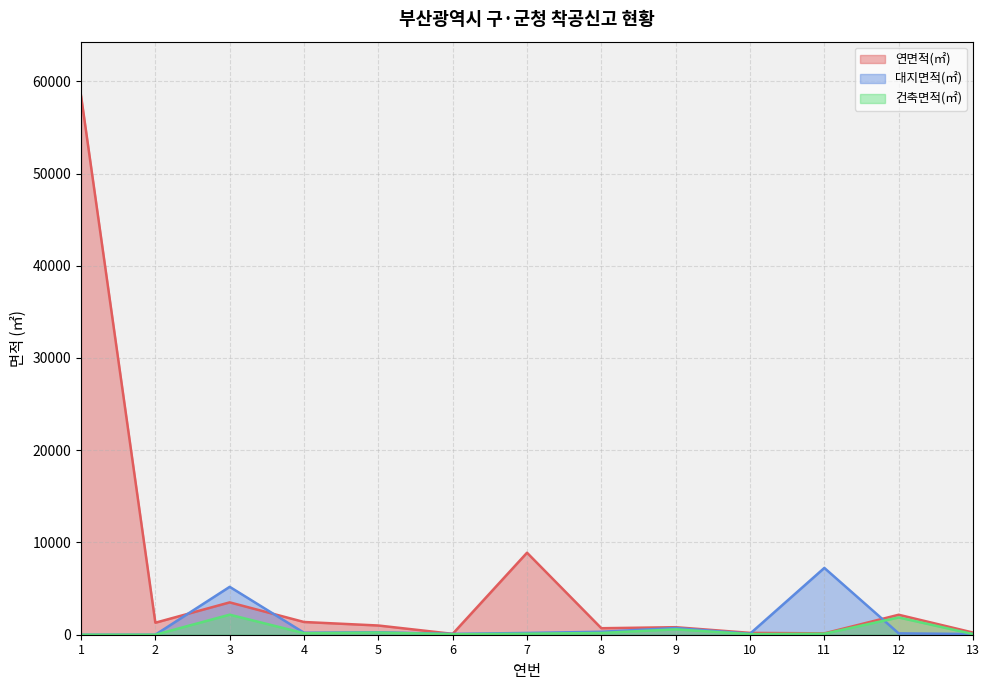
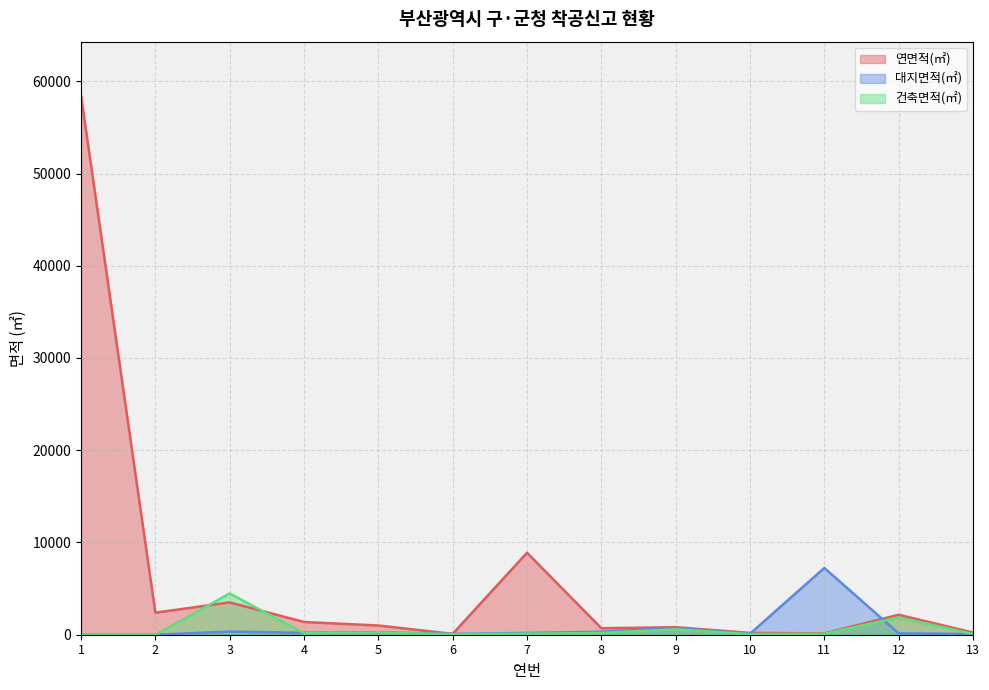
  {
    "연면적(㎡)": {
      "1": 58000,
-     "2": 1000,
+     "2": 2000,
      "3": 4000,
      "4": 1000,
      "5": 1000,
      "7": 9000,
      "8": 1000,
      "12": 2000
    },
    "대지면적(㎡)": {
-     "3": 5000,
+     "3": 0,
      "11": 7000,
      "12": 0
    },
    "건축면적(㎡)": {
-     "3": 2000,
+     "3": 4000,
      "12": 2000
    }
  }
